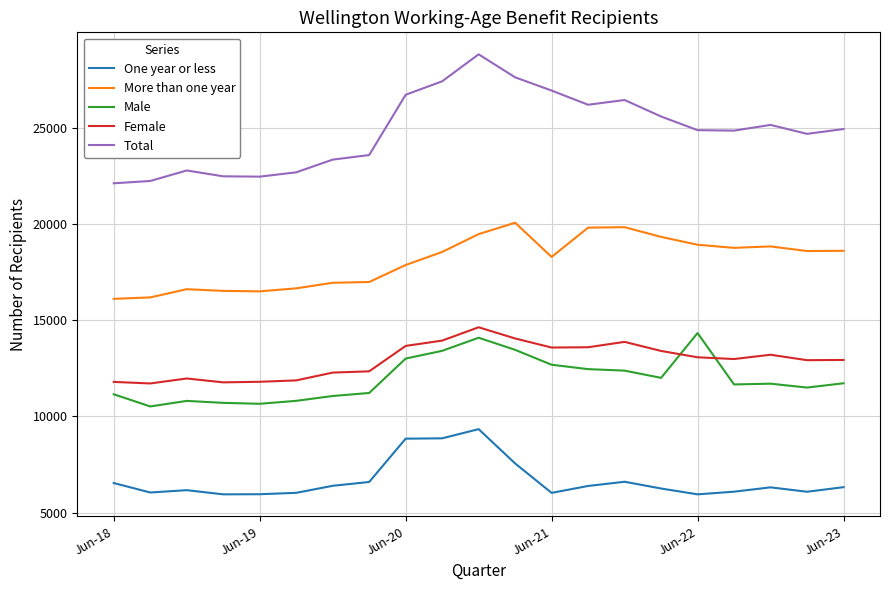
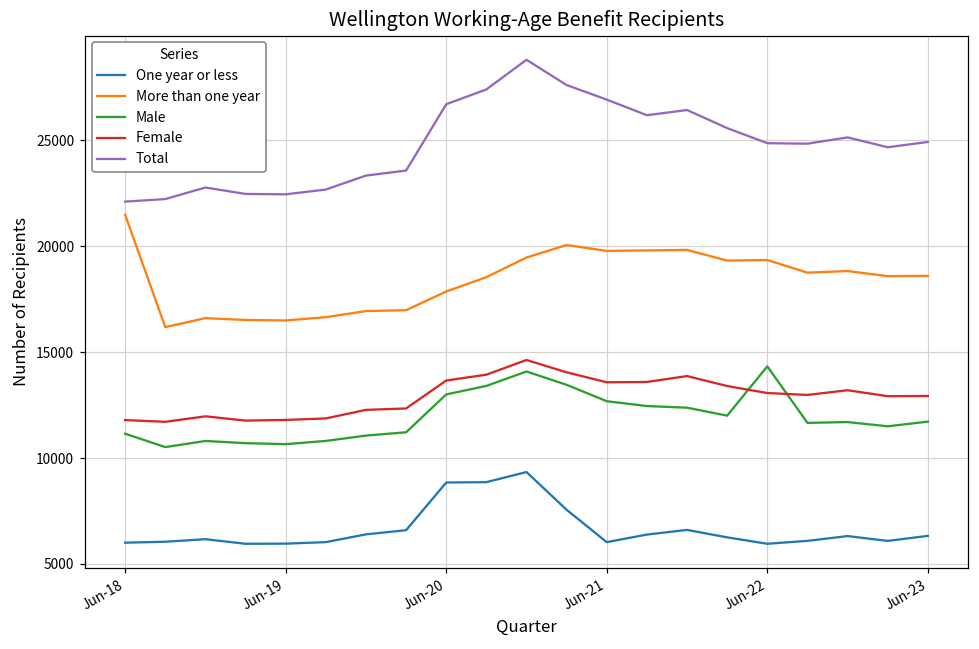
  {
    "One year or less": {
-     "Jun-18": 6500,
+     "Jun-18": 6000,
      "Jun-19": 6000,
      "Jun-20": 8800,
      "Jun-21": 6000,
      "Jun-22": 6000,
      "Jun-23": 6300
    },
    "More than one year": {
-     "Jun-18": 16100,
+     "Jun-18": 21500,
      "Jun-19": 16500,
      "Jun-20": 17900,
-     "Jun-21": 18300,
-     "Jun-22": 18900,
+     "Jun-21": 19800,
+     "Jun-22": 19400,
      "Jun-23": 18600
    },
    "Male": {
      "Jun-18": 11100,
      "Jun-19": 10700,
      "Jun-20": 13000,
      "Jun-21": 12700,
      "Jun-22": 14300,
      "Jun-23": 11700
    },
    "Female": {
      "Jun-18": 11800,
      "Jun-19": 11800,
      "Jun-20": 13700,
      "Jun-21": 13600,
      "Jun-22": 13100,
      "Jun-23": 12900
    },
    "Total": {
      "Jun-18": 22100,
      "Jun-19": 22500,
      "Jun-20": 26700,
      "Jun-21": 26900,
      "Jun-22": 24900,
      "Jun-23": 24900
    }
  }
